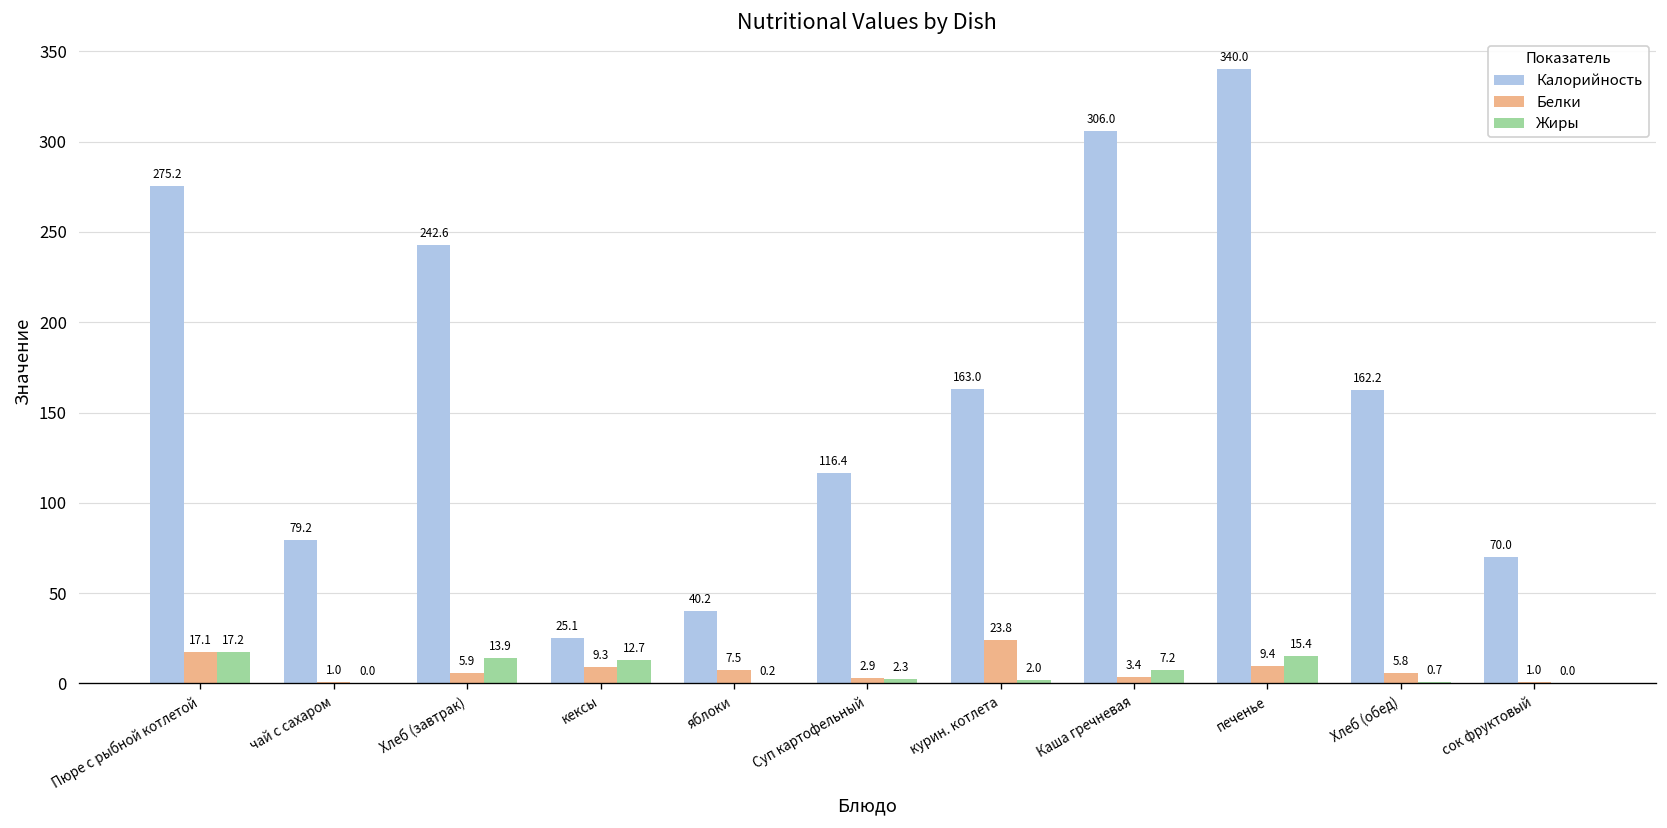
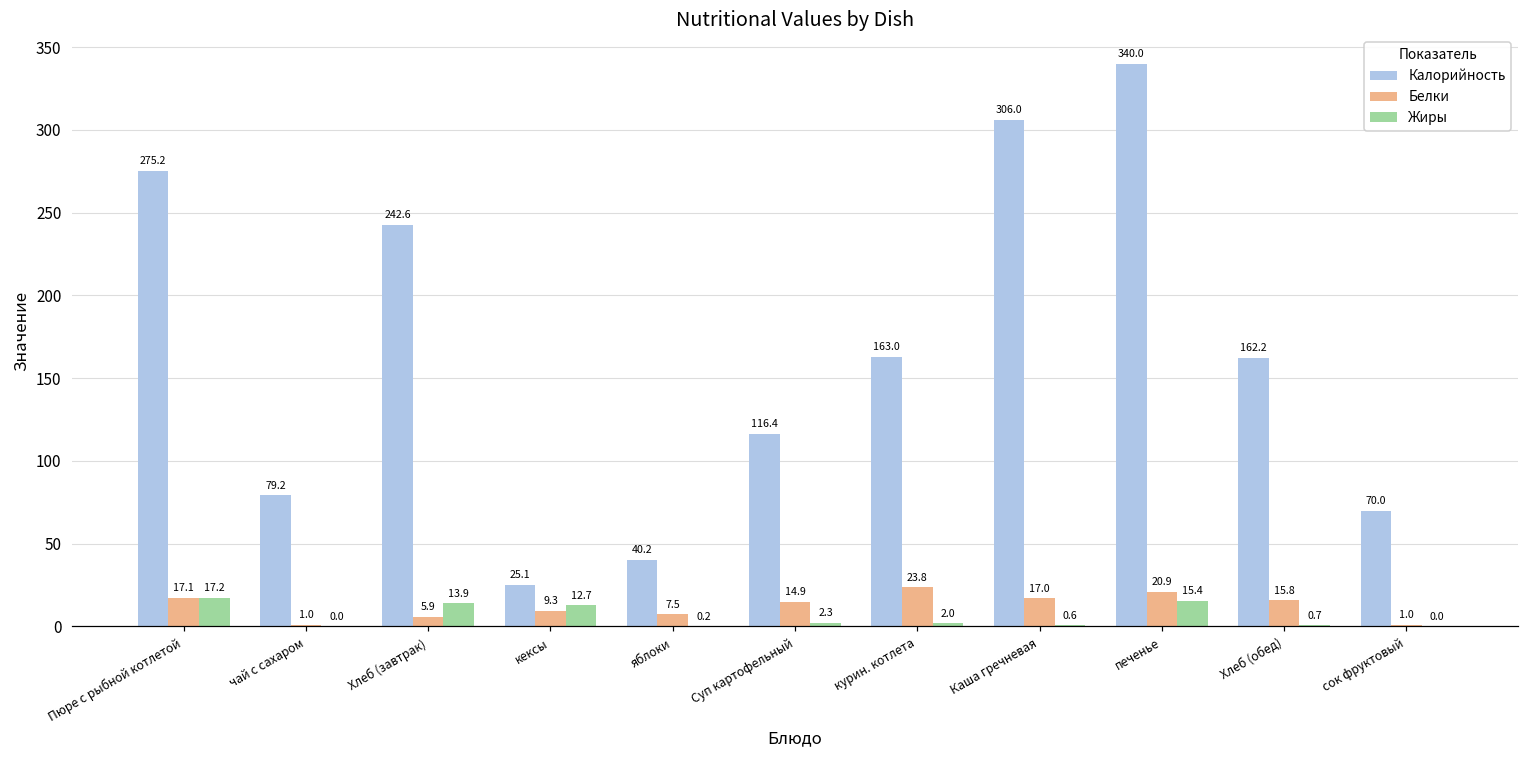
  {
    "Калорийность": {
      "Пюре с рыбной котлетой": 275.2,
      "чай с сахаром": 79.2,
      "Хлеб (завтрак)": 242.6,
      "кексы": 25.1,
      "яблоки": 40.2,
      "Суп картофельный": 116.4,
      "курин. котлета": 163.0,
      "Каша гречневая": 306.0,
      "печенье": 340.0,
      "Хлеб (обед)": 162.2,
      "сок фруктовый": 70.0
    },
    "Белки": {
      "Пюре с рыбной котлетой": 17.1,
      "чай с сахаром": 1.0,
      "Хлеб (завтрак)": 5.9,
      "кексы": 9.3,
      "яблоки": 7.5,
-     "Суп картофельный": 2.9,
+     "Суп картофельный": 14.9,
      "курин. котлета": 23.8,
-     "Каша гречневая": 3.4,
-     "печенье": 9.4,
-     "Хлеб (обед)": 5.8,
+     "Каша гречневая": 17.0,
+     "печенье": 20.9,
+     "Хлеб (обед)": 15.8,
      "сок фруктовый": 1.0
    },
    "Жиры": {
      "Пюре с рыбной котлетой": 17.2,
      "чай с сахаром": 0.0,
      "Хлеб (завтрак)": 13.9,
      "кексы": 12.7,
      "яблоки": 0.2,
      "Суп картофельный": 2.3,
      "курин. котлета": 2.0,
-     "Каша гречневая": 7.2,
+     "Каша гречневая": 0.6,
      "печенье": 15.4,
      "Хлеб (обед)": 0.7,
      "сок фруктовый": 0.0
    }
  }
